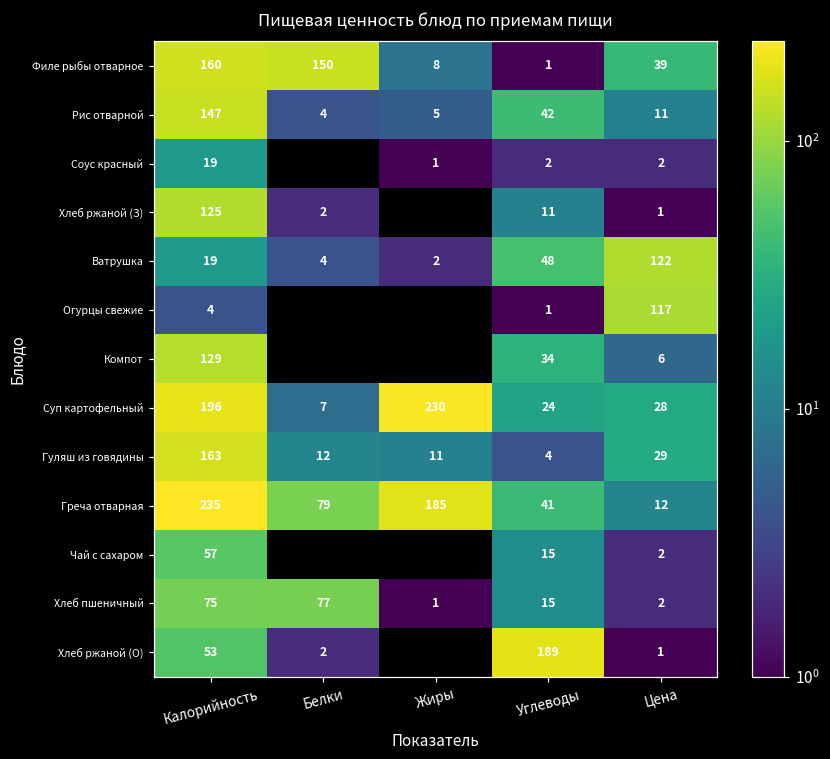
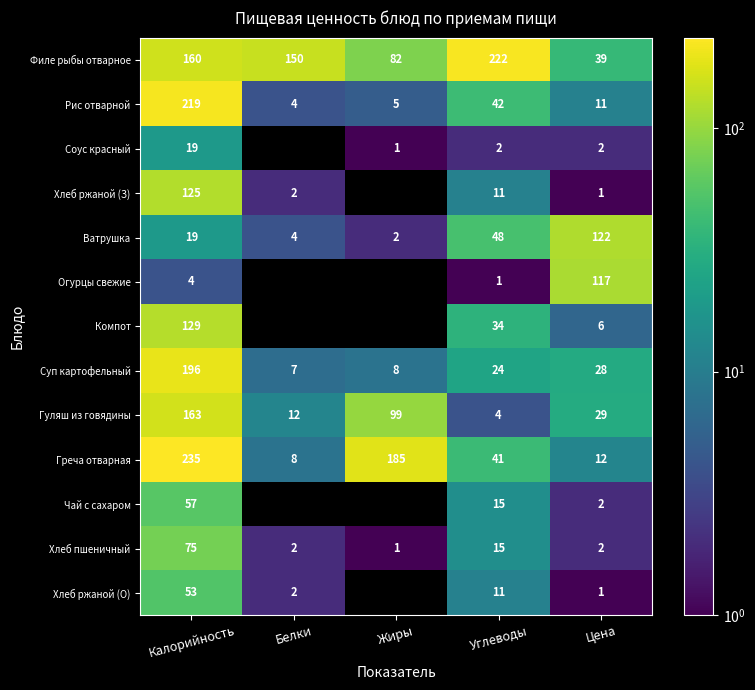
  {
    "Филе рыбы отварное": {
      "Калорийность": 160,
      "Белки": 150,
-     "Жиры": 8,
-     "Углеводы": 1,
+     "Жиры": 82,
+     "Углеводы": 222,
      "Цена": 39
    },
    "Рис отварной": {
-     "Калорийность": 147,
+     "Калорийность": 219,
      "Белки": 4,
      "Жиры": 5,
      "Углеводы": 42,
      "Цена": 11
    },
    "Соус красный": {
      "Калорийность": 19,
      "Жиры": 1,
      "Углеводы": 2,
      "Цена": 2
    },
    "Хлеб ржаной (З)": {
      "Калорийность": 125,
      "Белки": 2,
      "Углеводы": 11,
      "Цена": 1
    },
    "Ватрушка": {
      "Калорийность": 19,
      "Белки": 4,
      "Жиры": 2,
      "Углеводы": 48,
      "Цена": 122
    },
    "Огурцы свежие": {
      "Калорийность": 4,
      "Углеводы": 1,
      "Цена": 117
    },
    "Компот": {
      "Калорийность": 129,
      "Углеводы": 34,
      "Цена": 6
    },
    "Суп картофельный": {
      "Калорийность": 196,
      "Белки": 7,
-     "Жиры": 230,
+     "Жиры": 8,
      "Углеводы": 24,
      "Цена": 28
    },
    "Гуляш из говядины": {
      "Калорийность": 163,
      "Белки": 12,
-     "Жиры": 11,
+     "Жиры": 99,
      "Углеводы": 4,
      "Цена": 29
    },
    "Греча отварная": {
      "Калорийность": 235,
-     "Белки": 79,
+     "Белки": 8,
      "Жиры": 185,
      "Углеводы": 41,
      "Цена": 12
    },
    "Чай с сахаром": {
      "Калорийность": 57,
      "Углеводы": 15,
      "Цена": 2
    },
    "Хлеб пшеничный": {
      "Калорийность": 75,
-     "Белки": 77,
+     "Белки": 2,
      "Жиры": 1,
      "Углеводы": 15,
      "Цена": 2
    },
    "Хлеб ржаной (О)": {
      "Калорийность": 53,
      "Белки": 2,
-     "Углеводы": 189,
+     "Углеводы": 11,
      "Цена": 1
    }
  }
